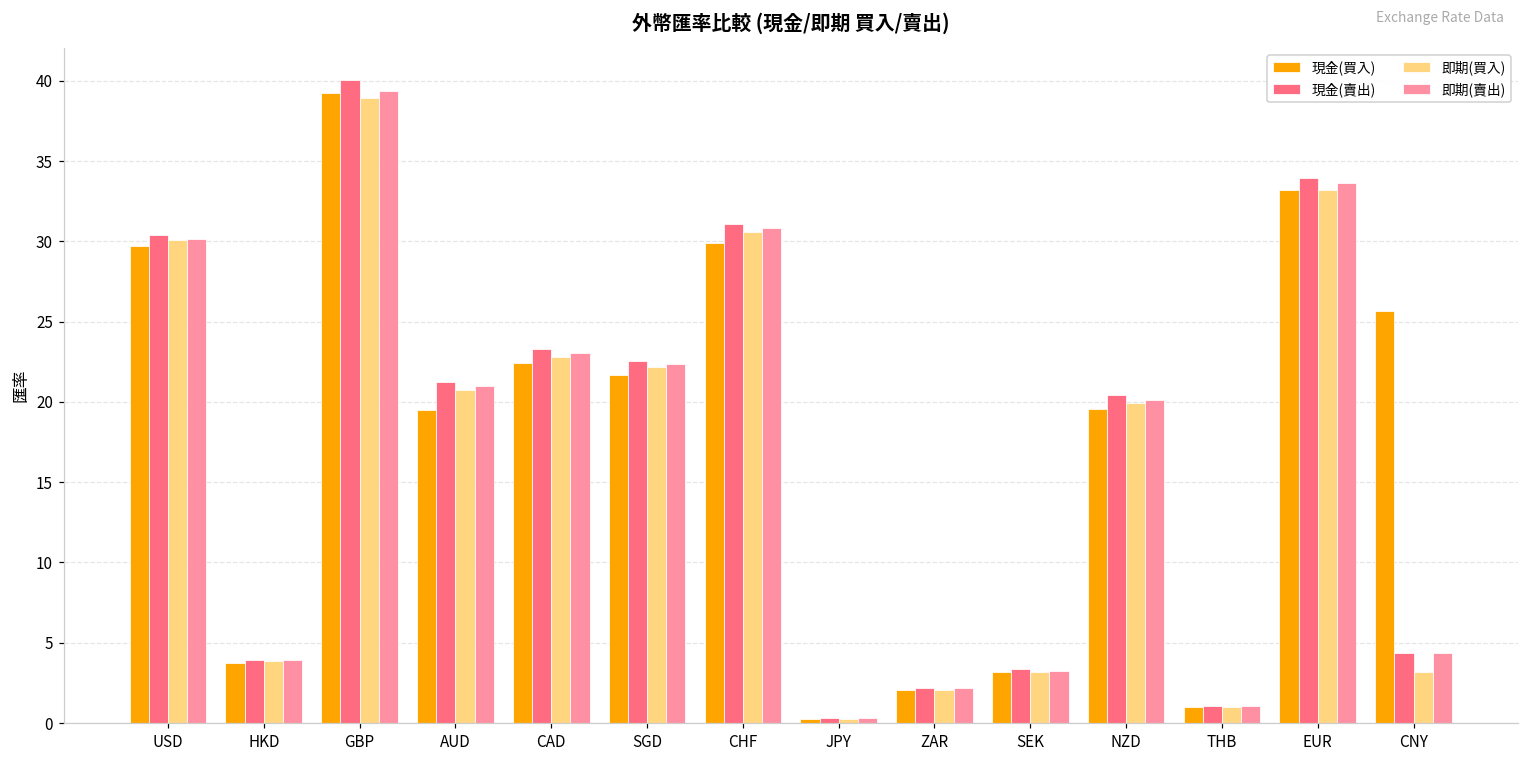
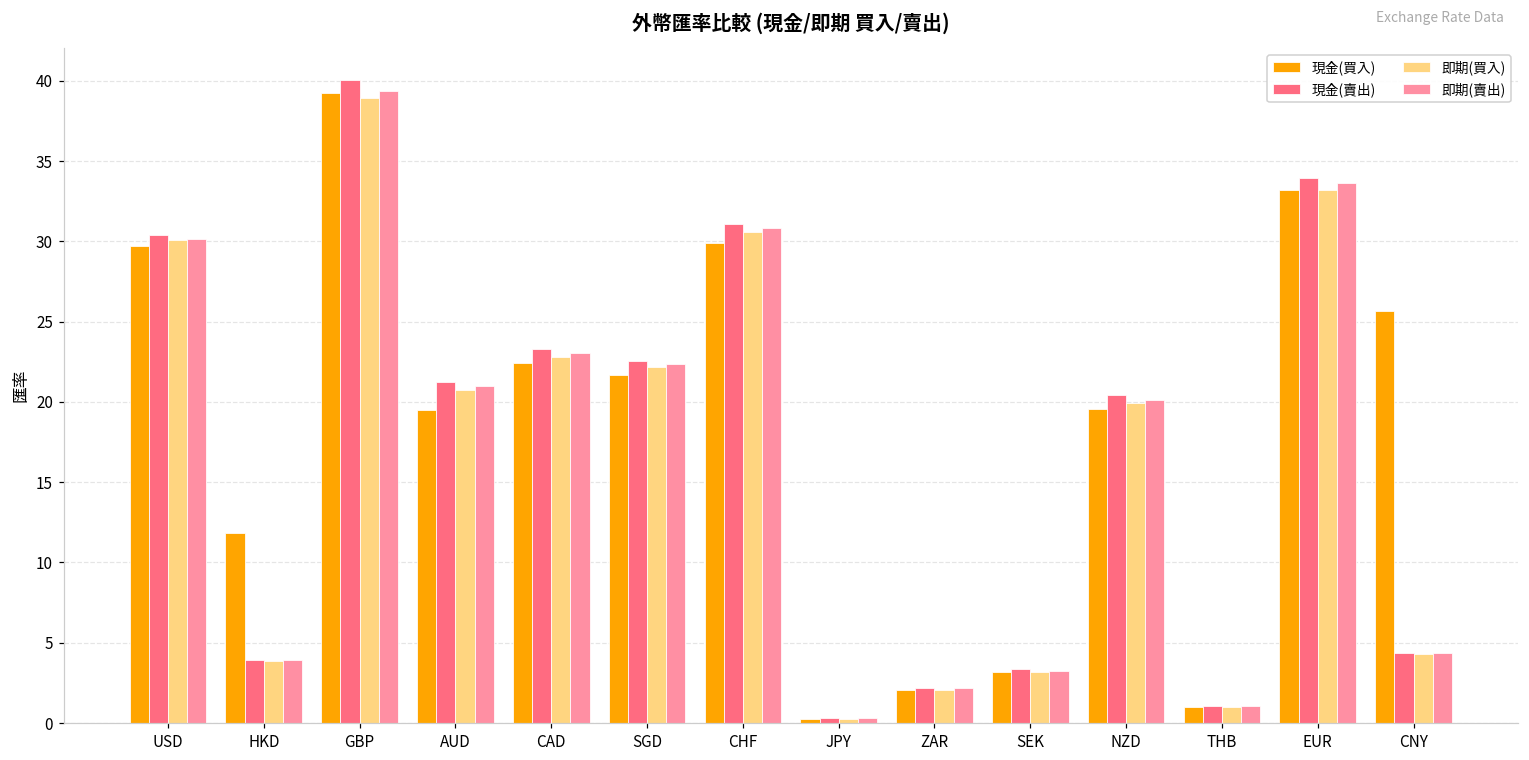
  {
    "現金(買入)": {
      "USD": 29.7,
-     "HKD": 3.7,
+     "HKD": 11.8,
      "GBP": 39.2,
      "AUD": 19.5,
      "CAD": 22.4,
      "SGD": 21.7,
      "CHF": 29.9,
      "JPY": 0.3,
      "ZAR": 2.1,
      "SEK": 3.2,
      "NZD": 19.6,
      "THB": 1.0,
      "EUR": 33.2,
      "CNY": 25.7
    },
    "即期(買入)": {
      "USD": 30.1,
      "HKD": 3.8,
      "GBP": 38.9,
      "AUD": 20.8,
      "CAD": 22.8,
      "SGD": 22.2,
      "CHF": 30.6,
      "JPY": 0.3,
      "ZAR": 2.1,
      "SEK": 3.2,
      "NZD": 19.9,
      "THB": 1.0,
      "EUR": 33.2,
-     "CNY": 3.2
+     "CNY": 4.3
    }
  }
